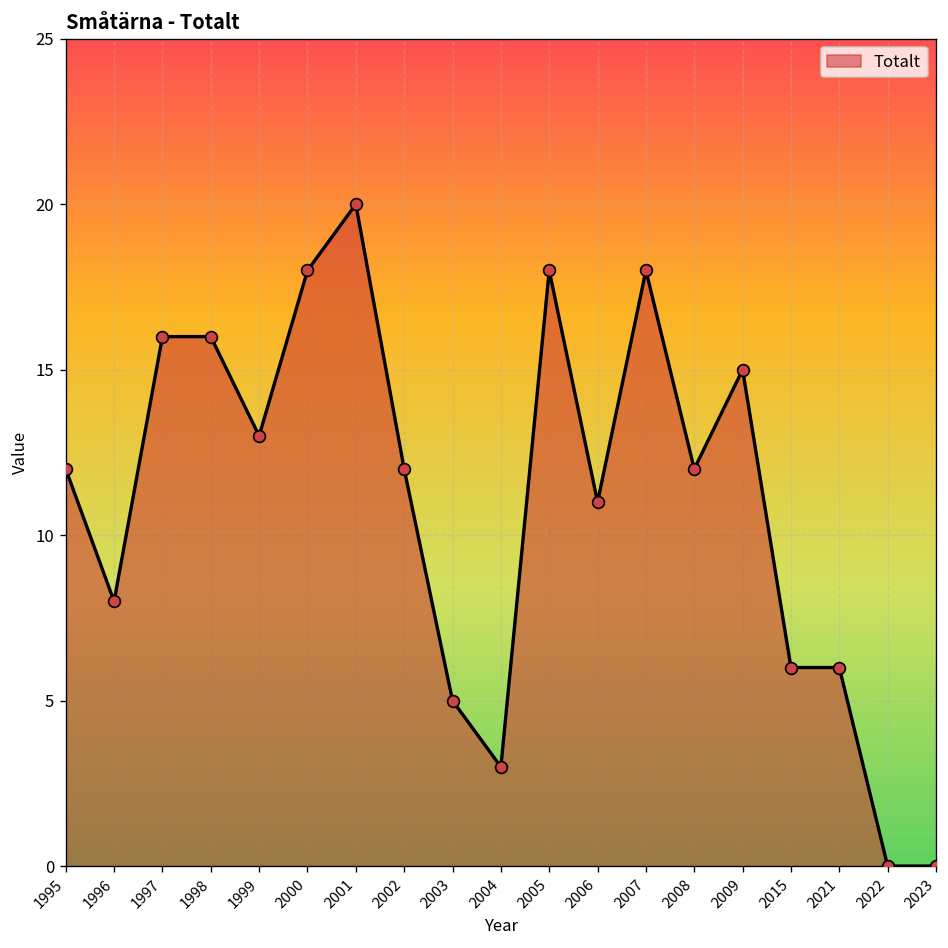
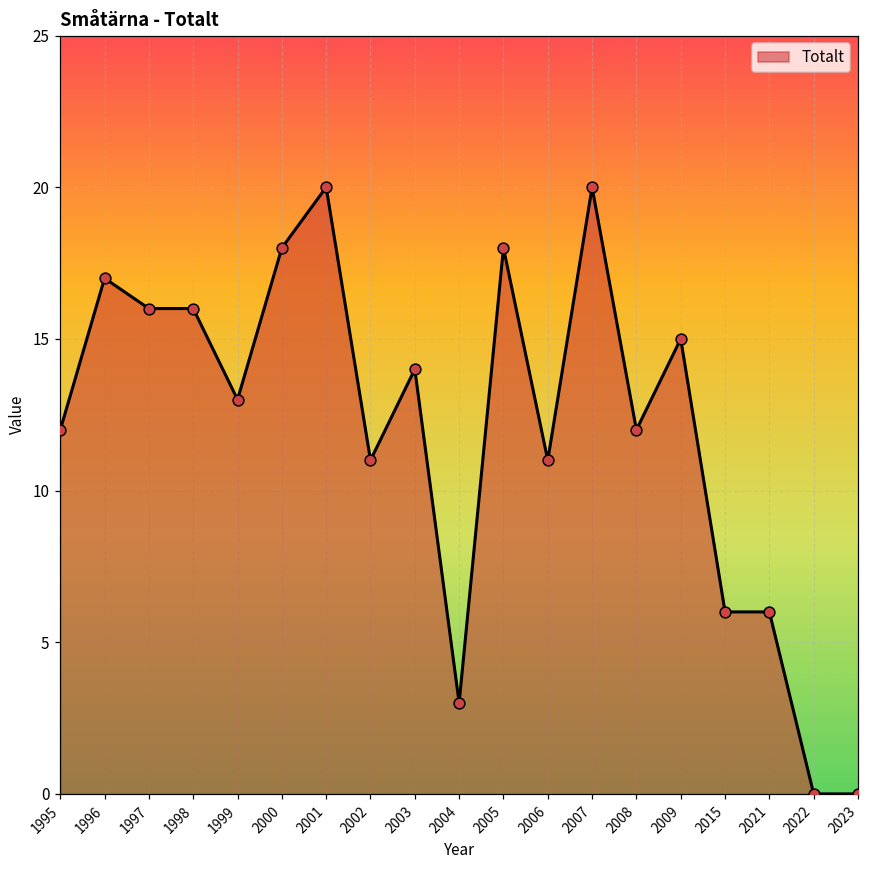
  {
    "1995": 12,
-   "1996": 8,
+   "1996": 17,
    "1997": 16,
    "1998": 16,
    "1999": 13,
    "2000": 18,
    "2001": 20,
-   "2002": 12,
-   "2003": 5,
+   "2002": 11,
+   "2003": 14,
    "2004": 3,
    "2005": 18,
    "2006": 11,
-   "2007": 18,
+   "2007": 20,
    "2008": 12,
    "2009": 15,
    "2015": 6,
    "2021": 6,
    "2022": 0,
    "2023": 0
  }
